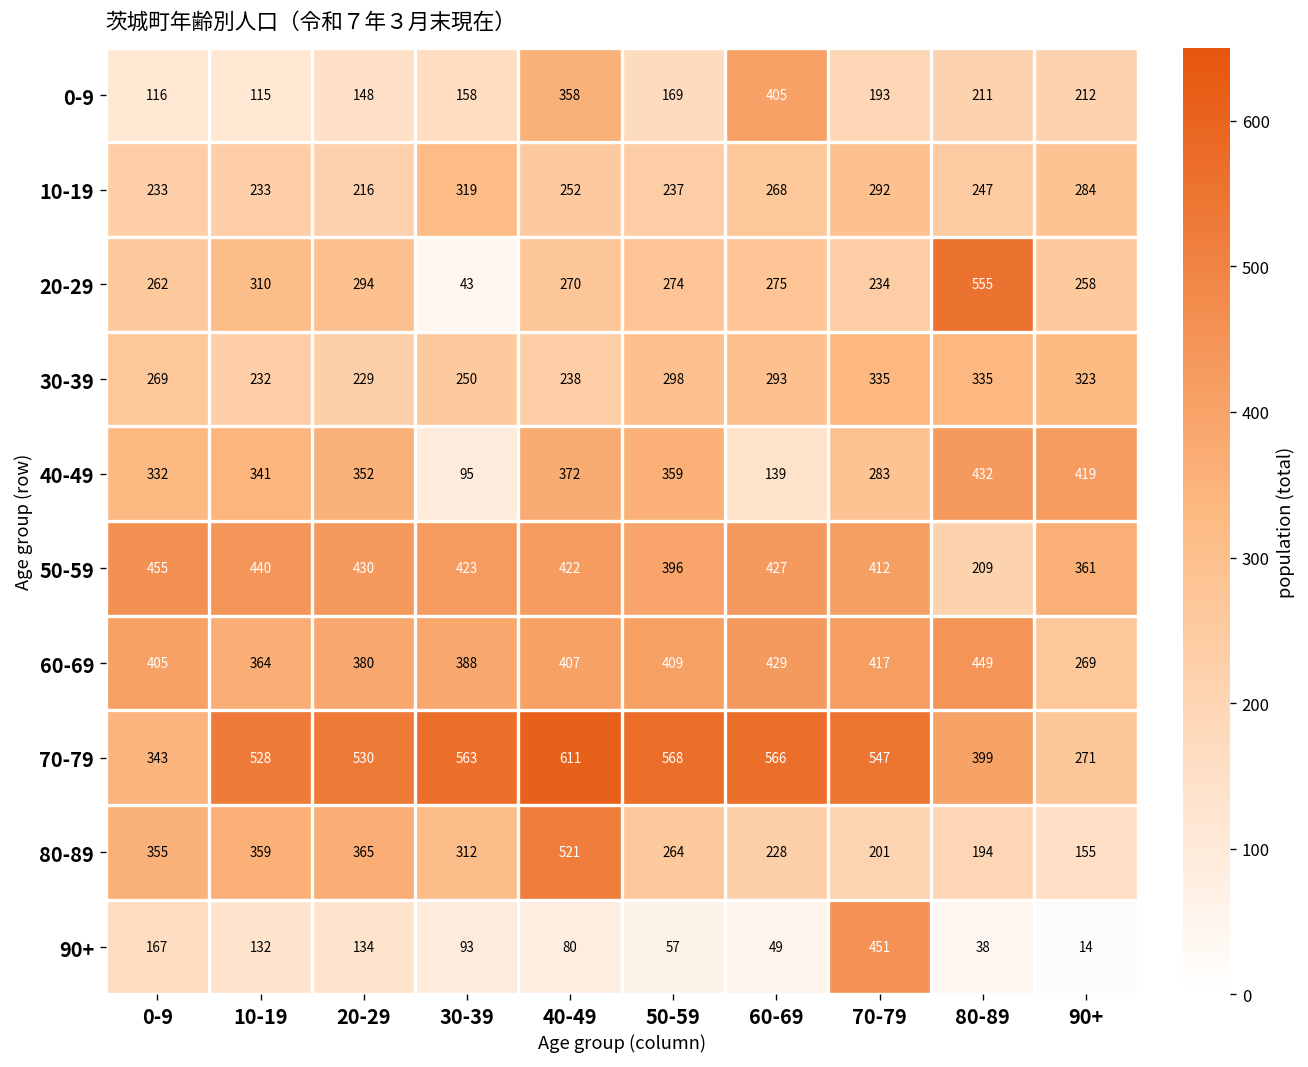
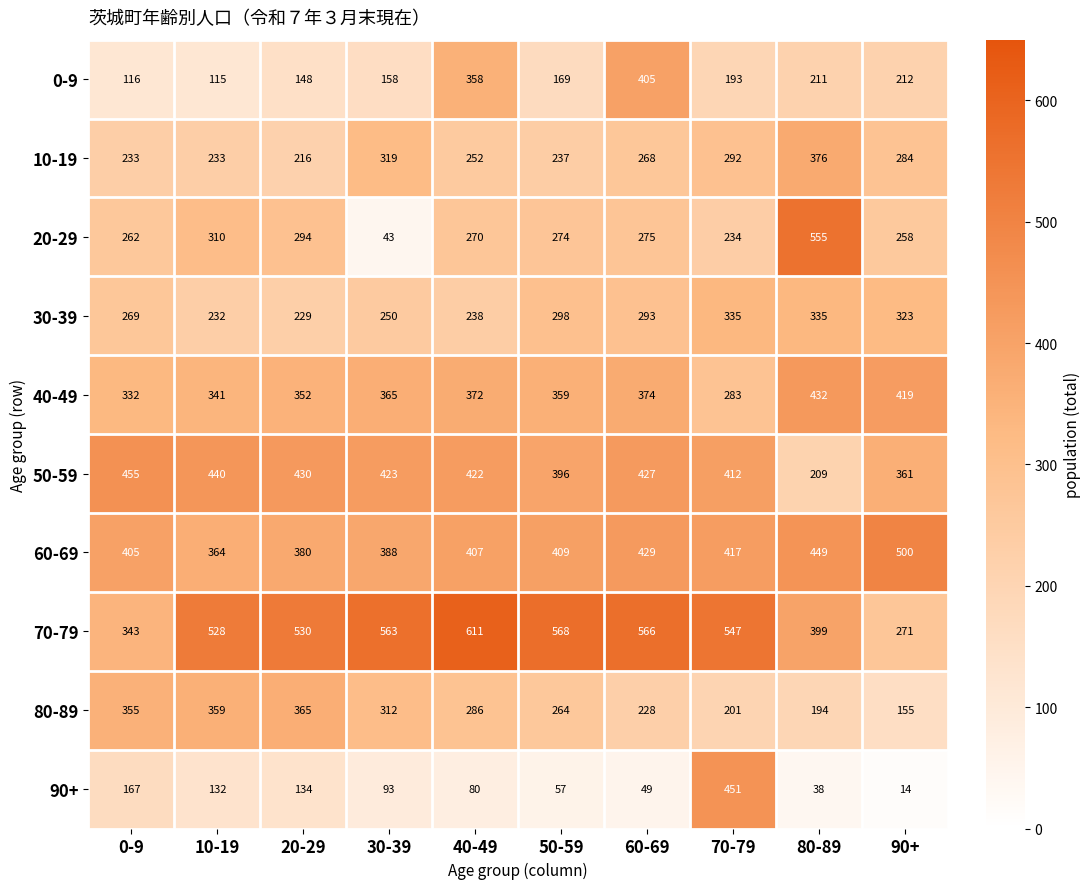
  {
    "0-9": {
      "0-9": 116,
      "10-19": 115,
      "20-29": 148,
      "30-39": 158,
      "40-49": 358,
      "50-59": 169,
      "60-69": 405,
      "70-79": 193,
      "80-89": 211,
      "90+": 212
    },
    "10-19": {
      "0-9": 233,
      "10-19": 233,
      "20-29": 216,
      "30-39": 319,
      "40-49": 252,
      "50-59": 237,
      "60-69": 268,
      "70-79": 292,
-     "80-89": 247,
+     "80-89": 376,
      "90+": 284
    },
    "20-29": {
      "0-9": 262,
      "10-19": 310,
      "20-29": 294,
      "30-39": 43,
      "40-49": 270,
      "50-59": 274,
      "60-69": 275,
      "70-79": 234,
      "80-89": 555,
      "90+": 258
    },
    "30-39": {
      "0-9": 269,
      "10-19": 232,
      "20-29": 229,
      "30-39": 250,
      "40-49": 238,
      "50-59": 298,
      "60-69": 293,
      "70-79": 335,
      "80-89": 335,
      "90+": 323
    },
    "40-49": {
      "0-9": 332,
      "10-19": 341,
      "20-29": 352,
-     "30-39": 95,
+     "30-39": 365,
      "40-49": 372,
      "50-59": 359,
-     "60-69": 139,
+     "60-69": 374,
      "70-79": 283,
      "80-89": 432,
      "90+": 419
    },
    "50-59": {
      "0-9": 455,
      "10-19": 440,
      "20-29": 430,
      "30-39": 423,
      "40-49": 422,
      "50-59": 396,
      "60-69": 427,
      "70-79": 412,
      "80-89": 209,
      "90+": 361
    },
    "60-69": {
      "0-9": 405,
      "10-19": 364,
      "20-29": 380,
      "30-39": 388,
      "40-49": 407,
      "50-59": 409,
      "60-69": 429,
      "70-79": 417,
      "80-89": 449,
-     "90+": 269
+     "90+": 500
    },
    "70-79": {
      "0-9": 343,
      "10-19": 528,
      "20-29": 530,
      "30-39": 563,
      "40-49": 611,
      "50-59": 568,
      "60-69": 566,
      "70-79": 547,
      "80-89": 399,
      "90+": 271
    },
    "80-89": {
      "0-9": 355,
      "10-19": 359,
      "20-29": 365,
      "30-39": 312,
-     "40-49": 521,
+     "40-49": 286,
      "50-59": 264,
      "60-69": 228,
      "70-79": 201,
      "80-89": 194,
      "90+": 155
    },
    "90+": {
      "0-9": 167,
      "10-19": 132,
      "20-29": 134,
      "30-39": 93,
      "40-49": 80,
      "50-59": 57,
      "60-69": 49,
      "70-79": 451,
      "80-89": 38,
      "90+": 14
    }
  }
